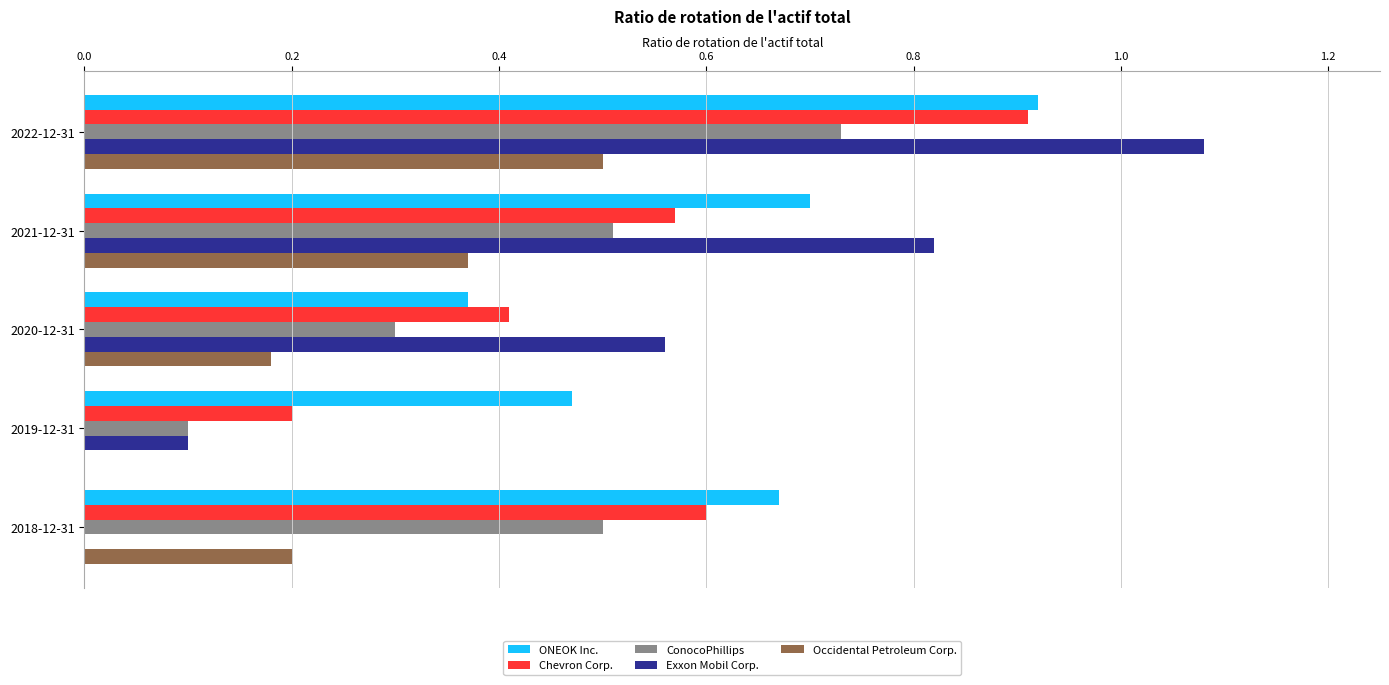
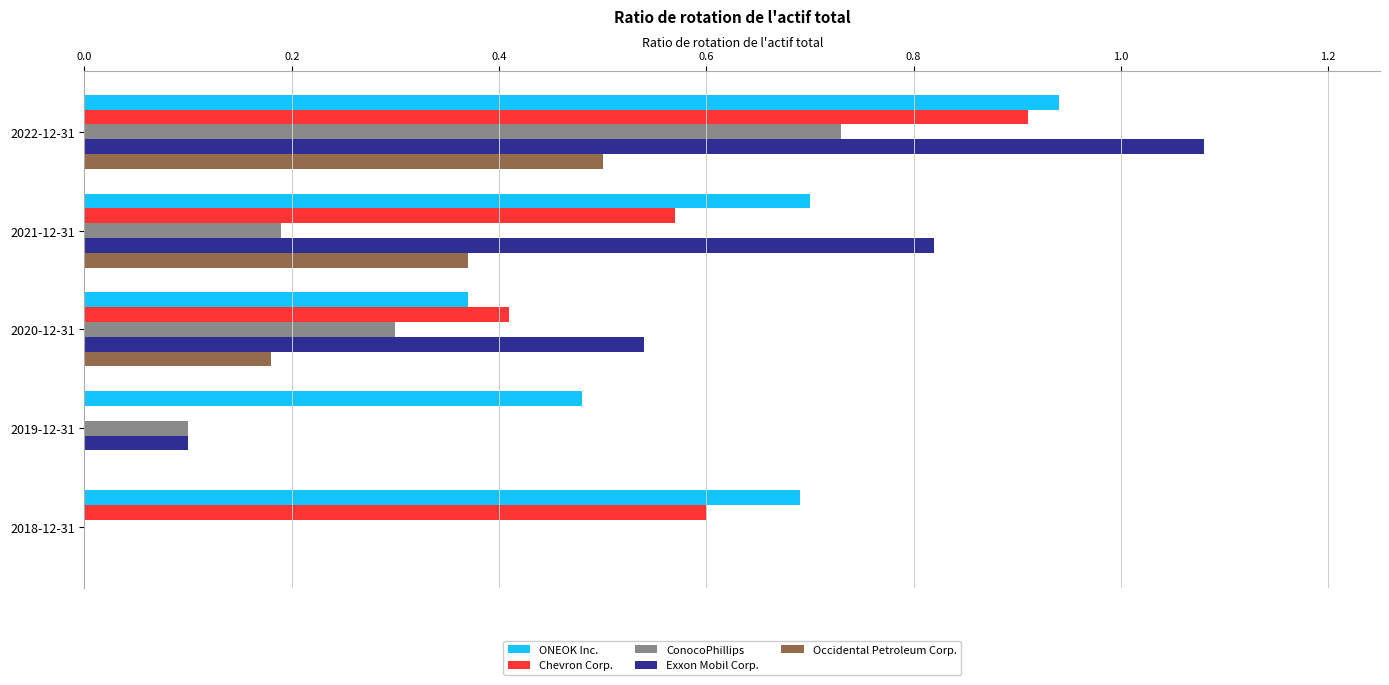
  {
    "ONEOK Inc.": {
-     "2022-12-31": 0.92,
+     "2022-12-31": 0.94,
      "2021-12-31": 0.70,
      "2020-12-31": 0.37,
-     "2019-12-31": 0.47,
-     "2018-12-31": 0.67
+     "2019-12-31": 0.48,
+     "2018-12-31": 0.69
    },
    "Chevron Corp.": {
      "2022-12-31": 0.910,
      "2021-12-31": 0.570,
      "2020-12-31": 0.410,
-     "2019-12-31": 0.2,
+     "2019-12-31": 0.0,
      "2018-12-31": 0.6
    },
    "ConocoPhillips": {
      "2022-12-31": 0.73,
-     "2021-12-31": 0.51,
+     "2021-12-31": 0.19,
      "2020-12-31": 0.30,
      "2019-12-31": 0.10,
-     "2018-12-31": 0.5
+     "2018-12-31": 0.0
    },
    "Exxon Mobil Corp.": {
      "2022-12-31": 1.08,
      "2021-12-31": 0.82,
-     "2020-12-31": 0.56,
+     "2020-12-31": 0.54,
      "2019-12-31": 0.10,
      "2018-12-31": 0.00
    },
    "Occidental Petroleum Corp.": {
      "2022-12-31": 0.5,
      "2021-12-31": 0.370,
      "2020-12-31": 0.180,
      "2019-12-31": 0.0,
-     "2018-12-31": 0.2
+     "2018-12-31": 0.0
    }
  }
